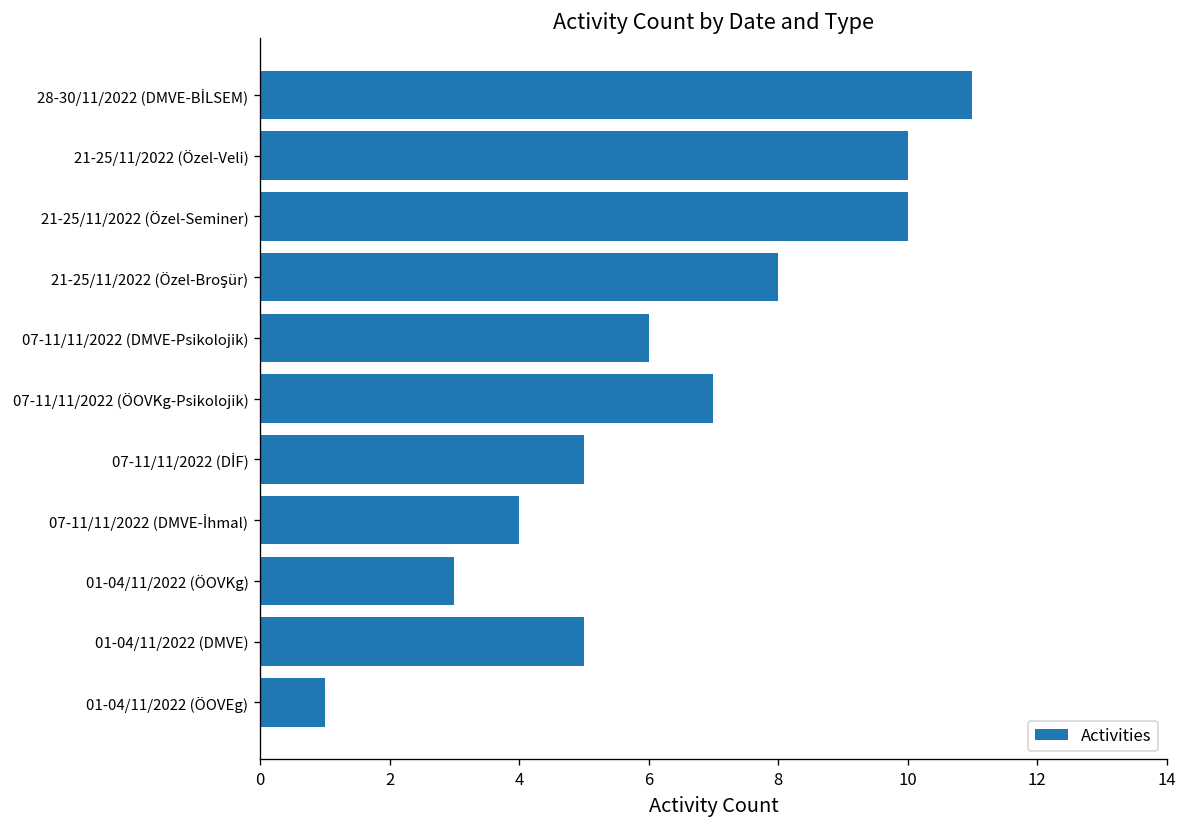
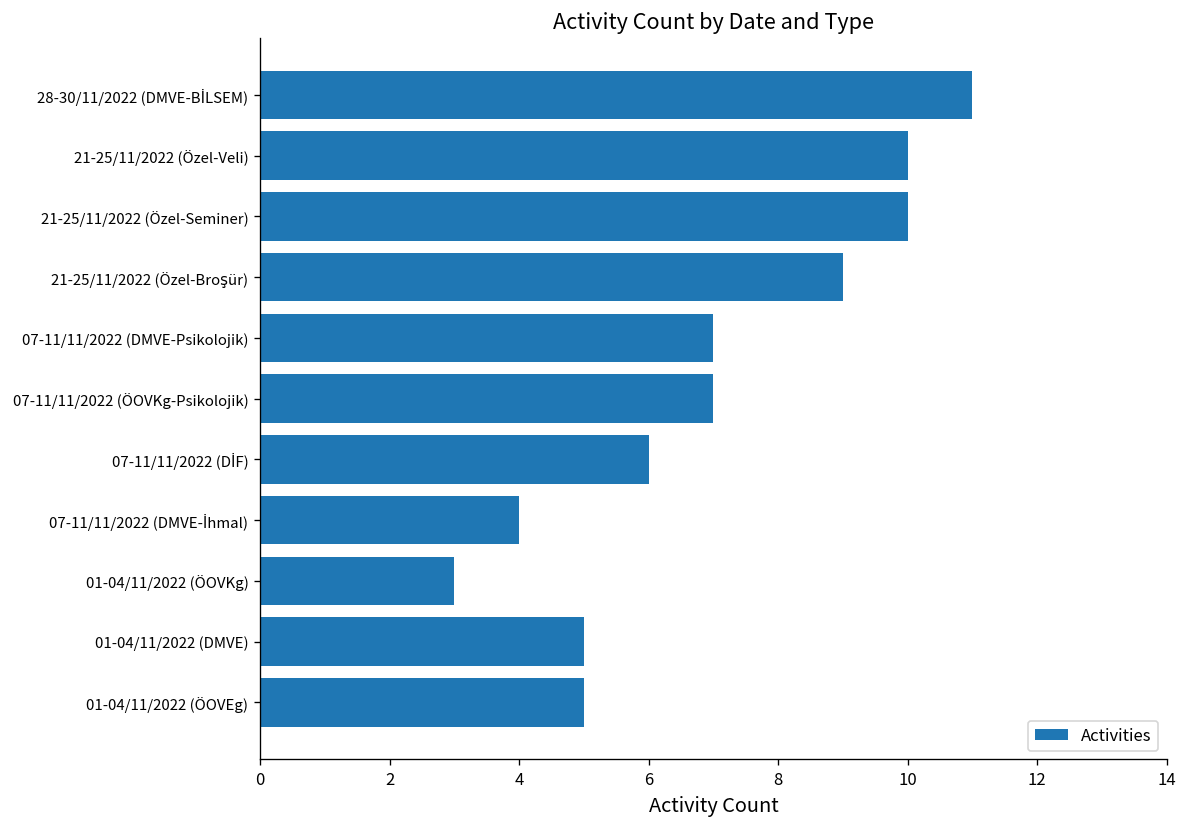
  {
    "28-30/11/2022 (DMVE-BİLSEM)": 11,
    "21-25/11/2022 (Özel-Veli)": 10,
    "21-25/11/2022 (Özel-Seminer)": 10,
-   "21-25/11/2022 (Özel-Broşür)": 8,
-   "07-11/11/2022 (DMVE-Psikolojik)": 6,
+   "21-25/11/2022 (Özel-Broşür)": 9,
+   "07-11/11/2022 (DMVE-Psikolojik)": 7,
    "07-11/11/2022 (ÖOVKg-Psikolojik)": 7,
-   "07-11/11/2022 (DİF)": 5,
+   "07-11/11/2022 (DİF)": 6,
    "07-11/11/2022 (DMVE-İhmal)": 4,
    "01-04/11/2022 (ÖOVKg)": 3,
    "01-04/11/2022 (DMVE)": 5,
-   "01-04/11/2022 (ÖOVEg)": 1
+   "01-04/11/2022 (ÖOVEg)": 5
  }
